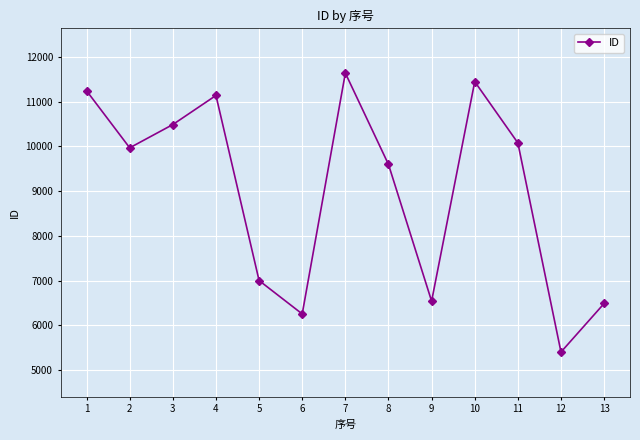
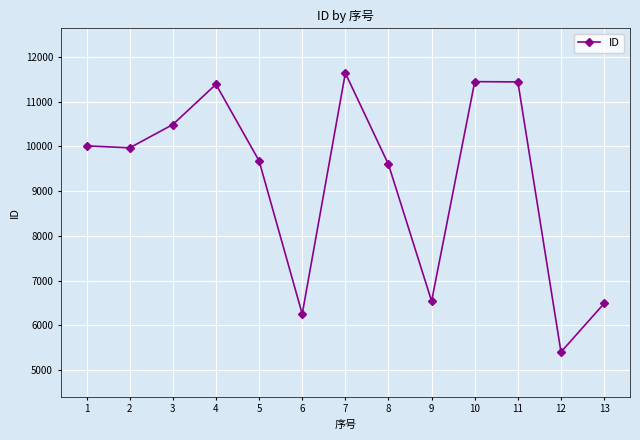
  {
-   "1": 11200,
+   "1": 10000,
    "2": 10000,
    "3": 10500,
-   "4": 11100,
-   "5": 7000,
+   "4": 11400,
+   "5": 9700,
    "6": 6300,
    "7": 11600,
    "8": 9600,
    "9": 6500,
    "10": 11400,
-   "11": 10100,
+   "11": 11400,
    "12": 5400,
    "13": 6500
  }
